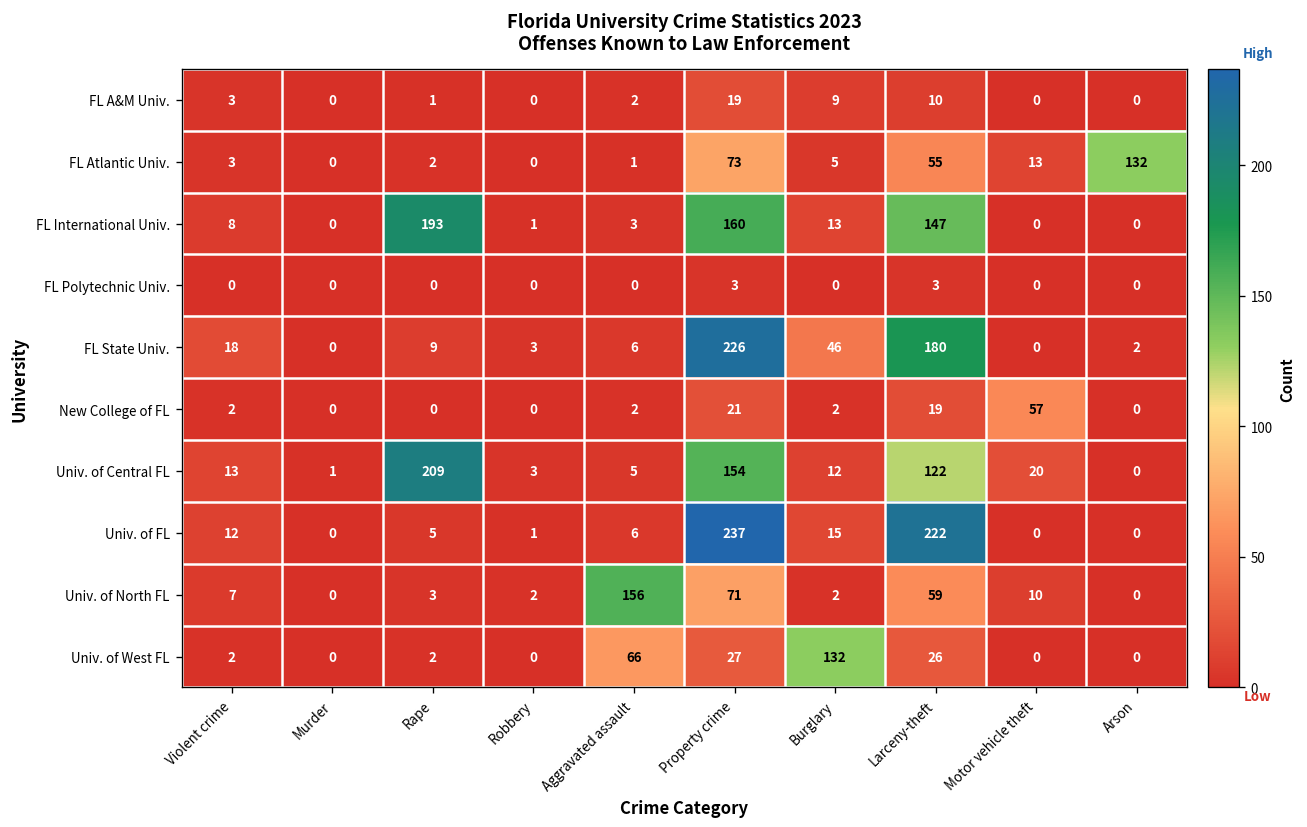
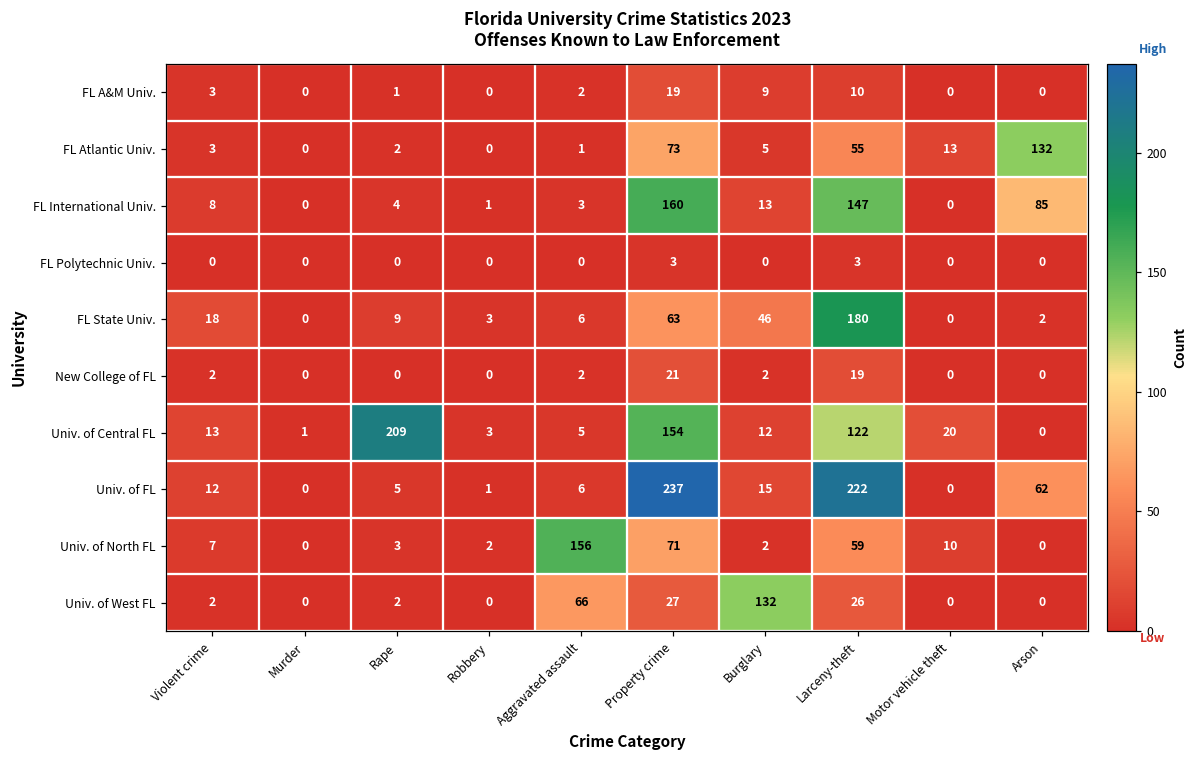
  {
    "FL A&M Univ.": {
      "Violent crime": 3,
      "Murder": 0,
      "Rape": 1,
      "Robbery": 0,
      "Aggravated assault": 2,
      "Property crime": 19,
      "Burglary": 9,
      "Larceny-theft": 10,
      "Motor vehicle theft": 0,
      "Arson": 0
    },
    "FL Atlantic Univ.": {
      "Violent crime": 3,
      "Murder": 0,
      "Rape": 2,
      "Robbery": 0,
      "Aggravated assault": 1,
      "Property crime": 73,
      "Burglary": 5,
      "Larceny-theft": 55,
      "Motor vehicle theft": 13,
      "Arson": 132
    },
    "FL International Univ.": {
      "Violent crime": 8,
      "Murder": 0,
-     "Rape": 193,
+     "Rape": 4,
      "Robbery": 1,
      "Aggravated assault": 3,
      "Property crime": 160,
      "Burglary": 13,
      "Larceny-theft": 147,
      "Motor vehicle theft": 0,
-     "Arson": 0
+     "Arson": 85
    },
    "FL Polytechnic Univ.": {
      "Violent crime": 0,
      "Murder": 0,
      "Rape": 0,
      "Robbery": 0,
      "Aggravated assault": 0,
      "Property crime": 3,
      "Burglary": 0,
      "Larceny-theft": 3,
      "Motor vehicle theft": 0,
      "Arson": 0
    },
    "FL State Univ.": {
      "Violent crime": 18,
      "Murder": 0,
      "Rape": 9,
      "Robbery": 3,
      "Aggravated assault": 6,
-     "Property crime": 226,
+     "Property crime": 63,
      "Burglary": 46,
      "Larceny-theft": 180,
      "Motor vehicle theft": 0,
      "Arson": 2
    },
    "New College of FL": {
      "Violent crime": 2,
      "Murder": 0,
      "Rape": 0,
      "Robbery": 0,
      "Aggravated assault": 2,
      "Property crime": 21,
      "Burglary": 2,
      "Larceny-theft": 19,
-     "Motor vehicle theft": 57,
+     "Motor vehicle theft": 0,
      "Arson": 0
    },
    "Univ. of Central FL": {
      "Violent crime": 13,
      "Murder": 1,
      "Rape": 209,
      "Robbery": 3,
      "Aggravated assault": 5,
      "Property crime": 154,
      "Burglary": 12,
      "Larceny-theft": 122,
      "Motor vehicle theft": 20,
      "Arson": 0
    },
    "Univ. of FL": {
      "Violent crime": 12,
      "Murder": 0,
      "Rape": 5,
      "Robbery": 1,
      "Aggravated assault": 6,
      "Property crime": 237,
      "Burglary": 15,
      "Larceny-theft": 222,
      "Motor vehicle theft": 0,
-     "Arson": 0
+     "Arson": 62
    },
    "Univ. of North FL": {
      "Violent crime": 7,
      "Murder": 0,
      "Rape": 3,
      "Robbery": 2,
      "Aggravated assault": 156,
      "Property crime": 71,
      "Burglary": 2,
      "Larceny-theft": 59,
      "Motor vehicle theft": 10,
      "Arson": 0
    },
    "Univ. of West FL": {
      "Violent crime": 2,
      "Murder": 0,
      "Rape": 2,
      "Robbery": 0,
      "Aggravated assault": 66,
      "Property crime": 27,
      "Burglary": 132,
      "Larceny-theft": 26,
      "Motor vehicle theft": 0,
      "Arson": 0
    }
  }
